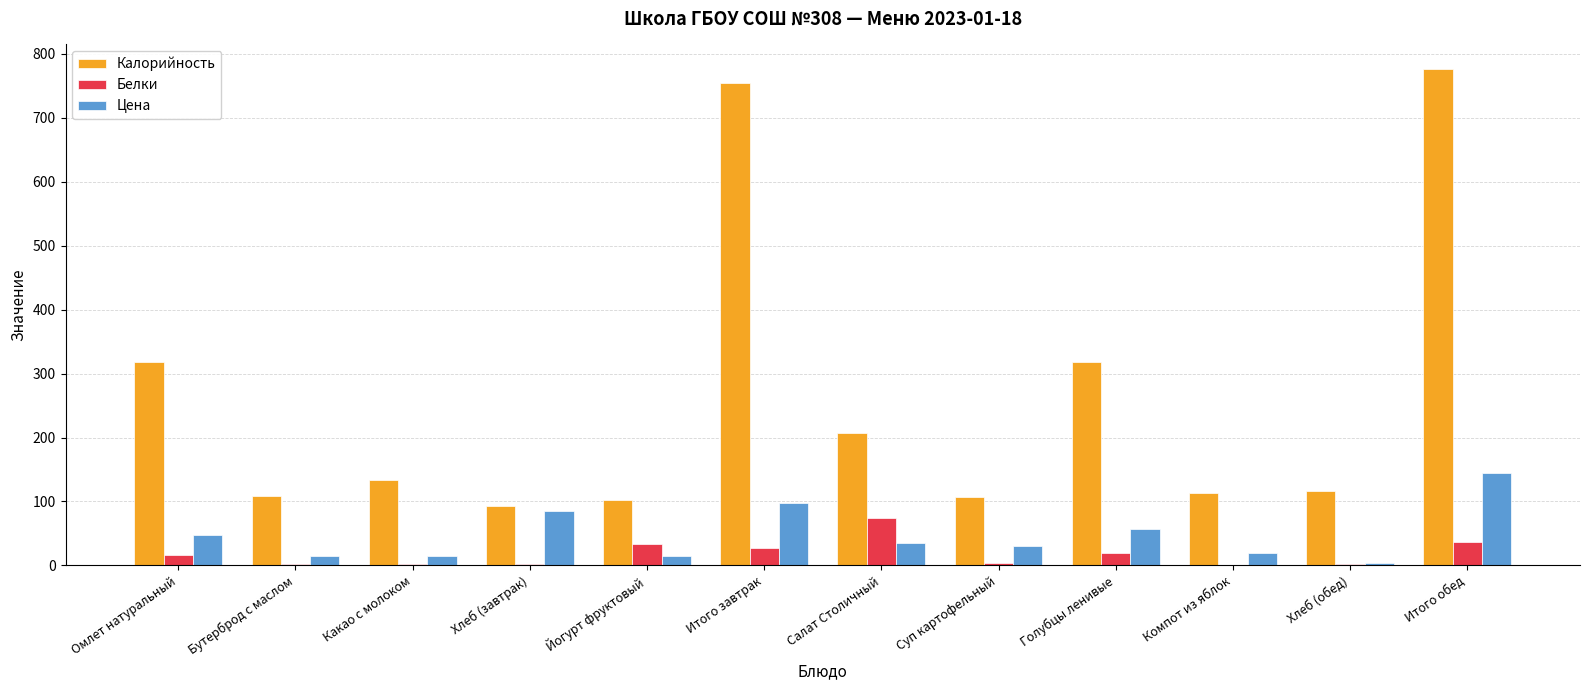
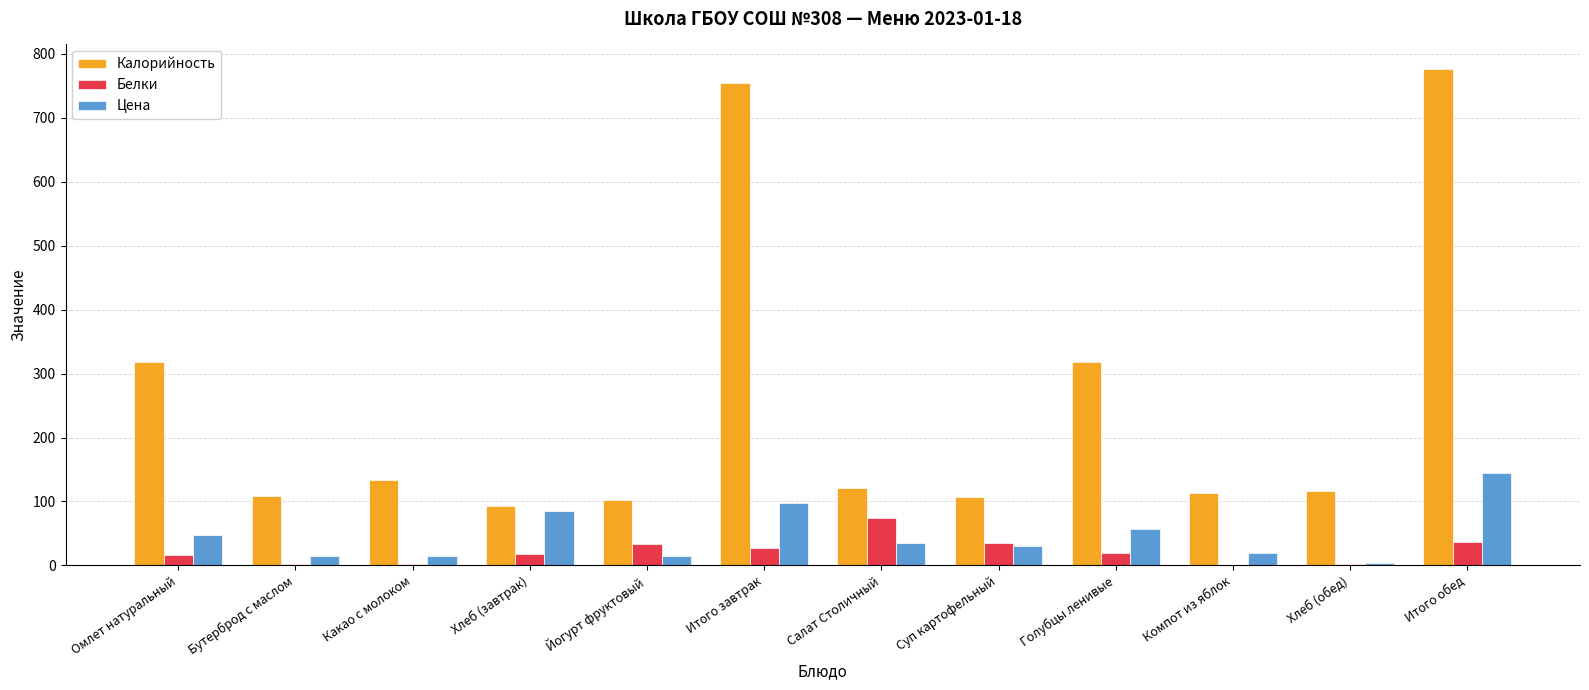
  {
    "Калорийность": {
      "Омлет натуральный": 320,
      "Бутерброд с маслом": 110,
      "Какао с молоком": 130,
      "Хлеб (завтрак)": 90,
      "Йогурт фруктовый": 100,
      "Итого завтрак": 750,
-     "Салат Столичный": 210,
+     "Салат Столичный": 120,
      "Суп картофельный": 110,
      "Голубцы ленивые": 320,
      "Компот из яблок": 110,
      "Хлеб (обед)": 120,
      "Итого обед": 780
    },
    "Белки": {
      "Омлет натуральный": 20,
-     "Хлеб (завтрак)": 0,
+     "Хлеб (завтрак)": 20,
      "Йогурт фруктовый": 30,
      "Итого завтрак": 30,
      "Салат Столичный": 70,
-     "Суп картофельный": 0,
+     "Суп картофельный": 40,
      "Голубцы ленивые": 20,
      "Итого обед": 40
    },
    "Цена": {
      "Омлет натуральный": 50,
      "Бутерброд с маслом": 20,
      "Какао с молоком": 20,
      "Хлеб (завтрак)": 90,
      "Йогурт фруктовый": 20,
      "Итого завтрак": 100,
      "Салат Столичный": 40,
      "Суп картофельный": 30,
      "Голубцы ленивые": 60,
      "Компот из яблок": 20,
      "Хлеб (обед)": 0,
      "Итого обед": 150
    }
  }
